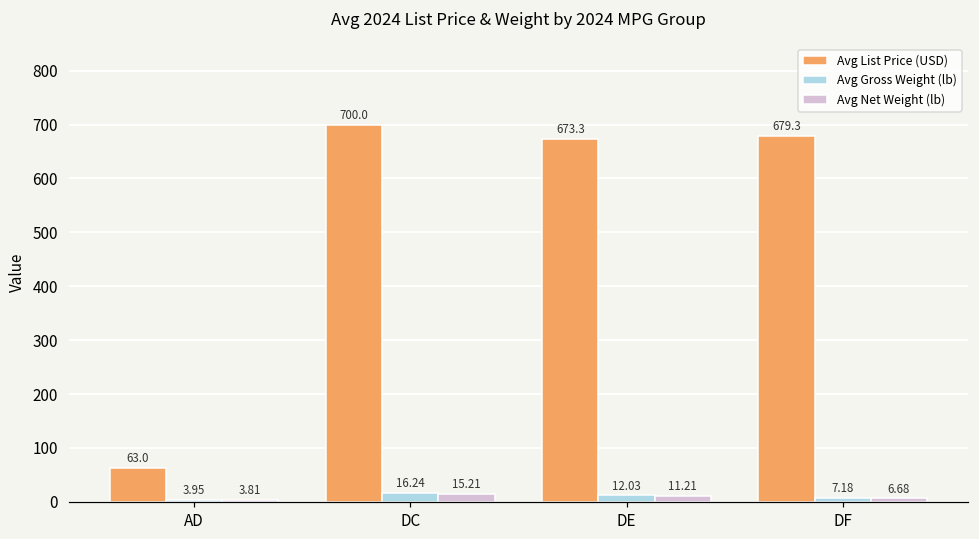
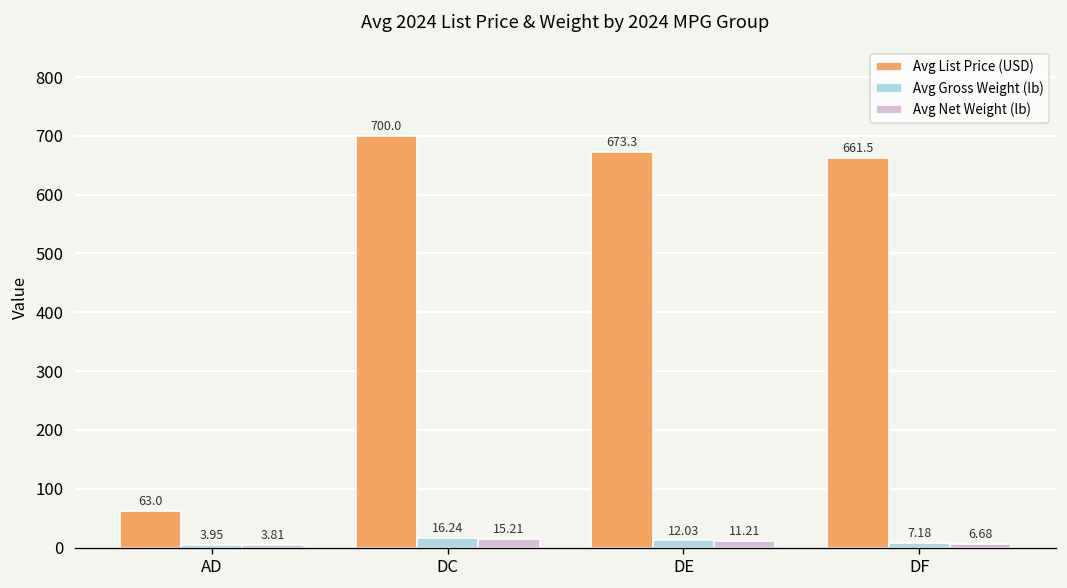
  {
    "Avg List Price (USD)": {
      "AD": 63.0,
      "DC": 700.0,
      "DE": 673.3,
-     "DF": 679.3
+     "DF": 661.5
    }
  }
